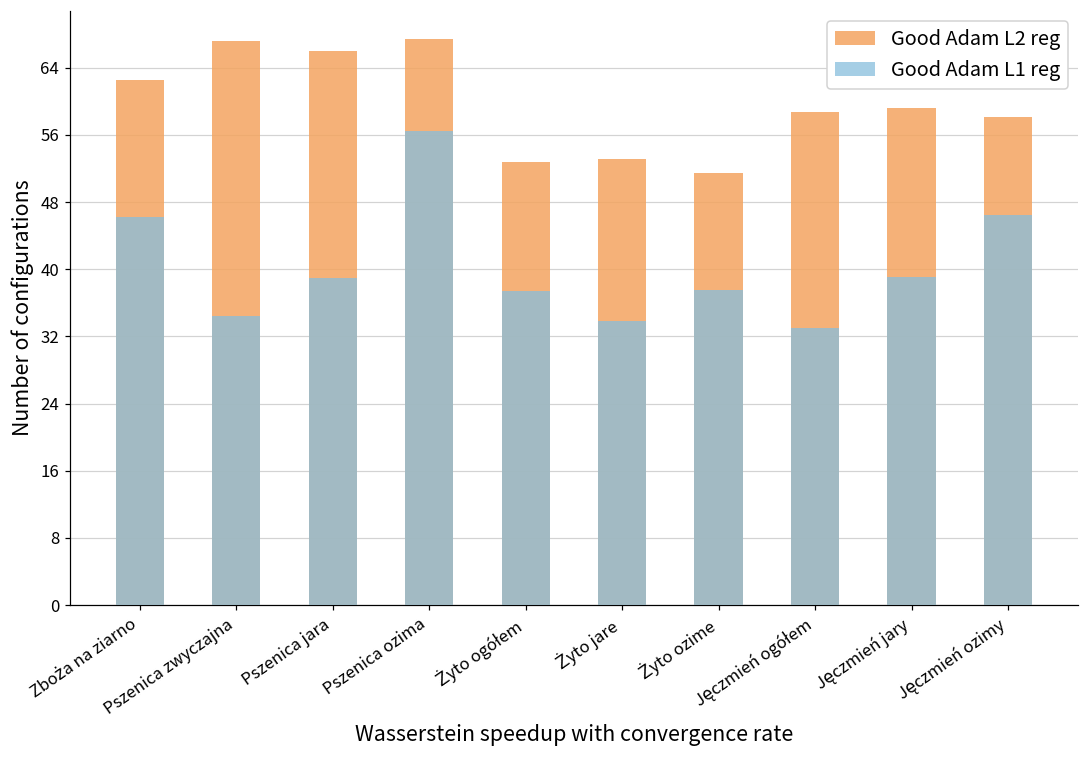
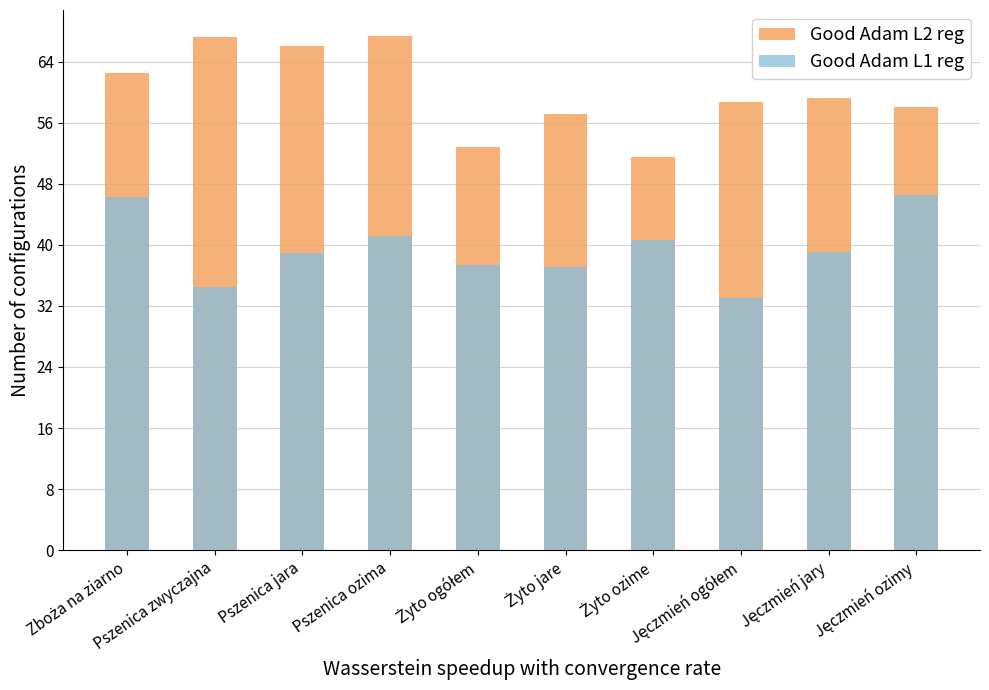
  {
    "Good Adam L2 reg": {
      "Zboża na ziarno": 63,
      "Pszenica zwyczajna": 67,
      "Pszenica jara": 66,
      "Pszenica ozima": 67,
      "Żyto ogółem": 53,
-     "Żyto jare": 53,
+     "Żyto jare": 57,
      "Żyto ozime": 51,
      "Jęczmień ogółem": 59,
      "Jęczmień jary": 59,
      "Jęczmień ozimy": 58
    },
    "Good Adam L1 reg": {
-     "Pszenica ozima": 56,
-     "Żyto jare": 34,
-     "Żyto ozime": 38
+     "Pszenica ozima": 41,
+     "Żyto jare": 37,
+     "Żyto ozime": 41
    }
  }
